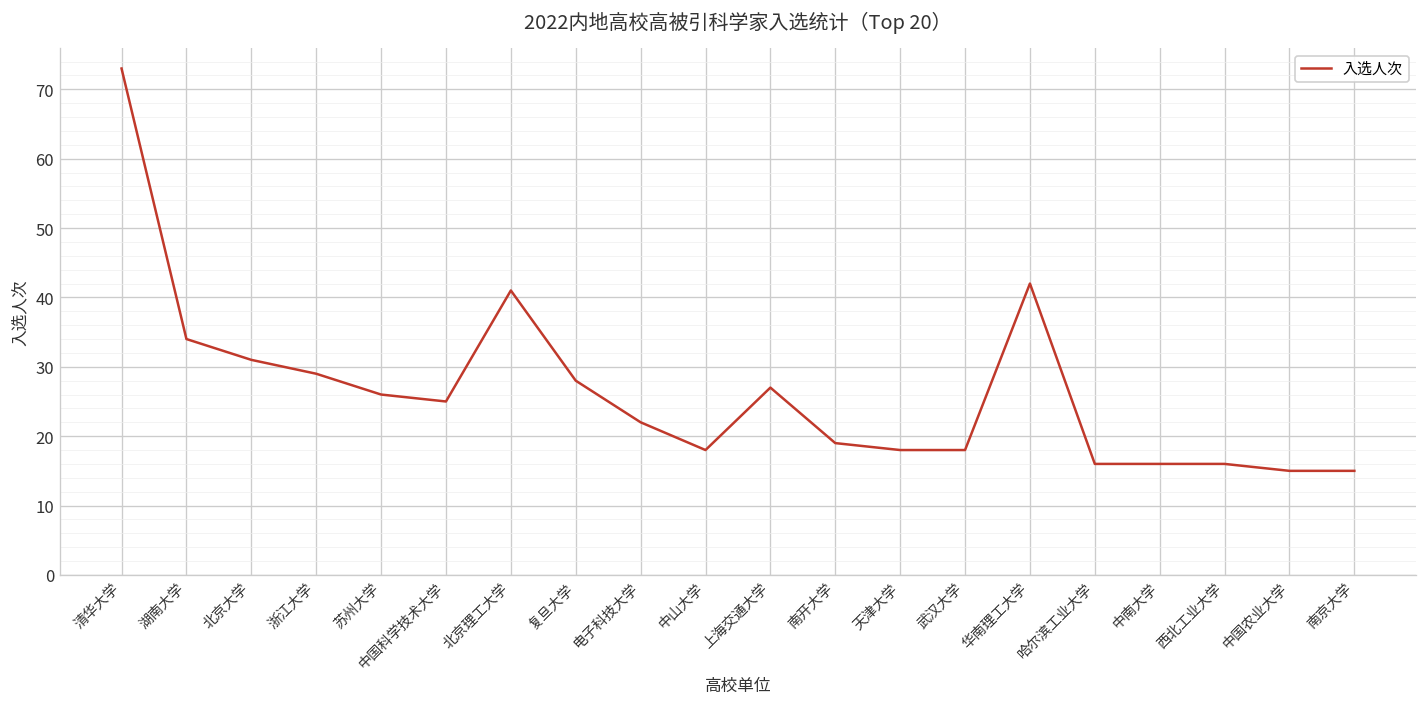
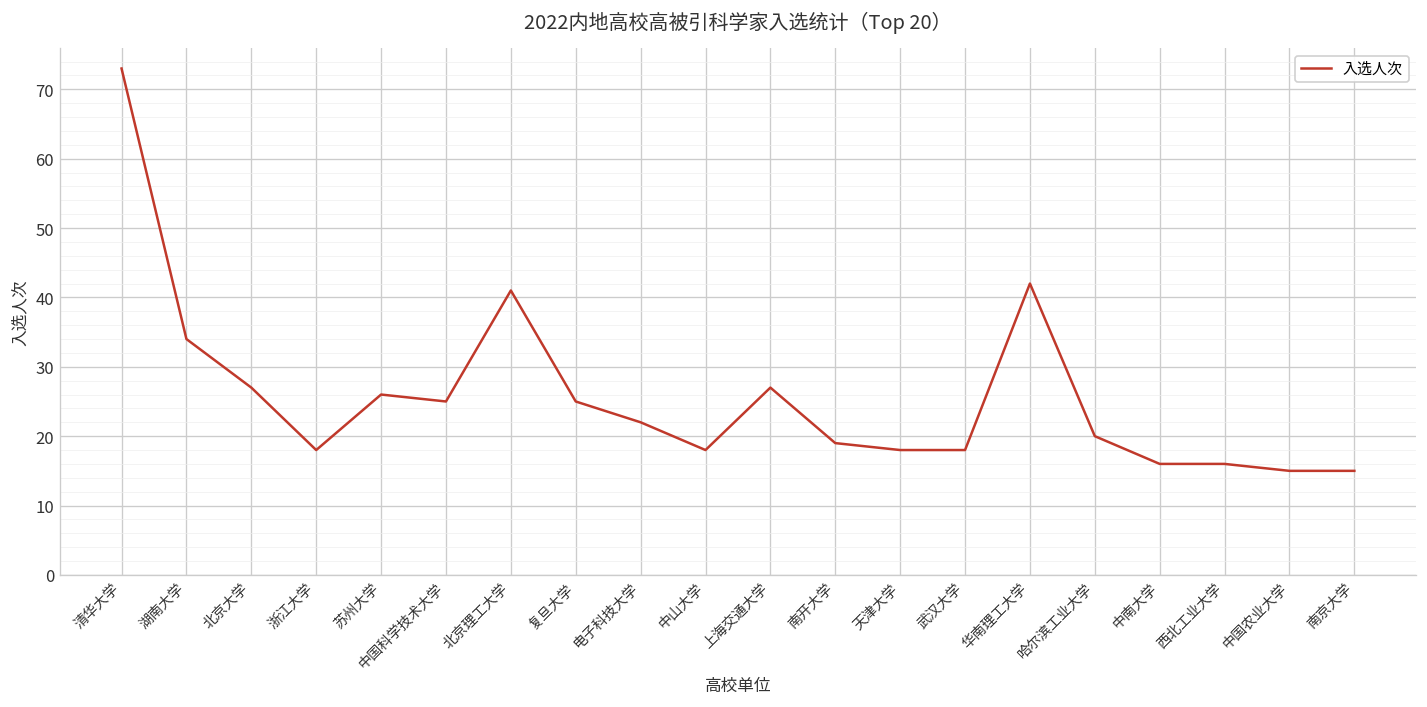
  {
    "清华大学": 73,
    "湖南大学": 34,
-   "北京大学": 31,
-   "浙江大学": 29,
+   "北京大学": 27,
+   "浙江大学": 18,
    "苏州大学": 26,
    "中国科学技术大学": 25,
    "北京理工大学": 41,
-   "复旦大学": 28,
+   "复旦大学": 25,
    "电子科技大学": 22,
    "中山大学": 18,
    "上海交通大学": 27,
    "南开大学": 19,
    "天津大学": 18,
    "武汉大学": 18,
    "华南理工大学": 42,
-   "哈尔滨工业大学": 16,
+   "哈尔滨工业大学": 20,
    "中南大学": 16,
    "西北工业大学": 16,
    "中国农业大学": 15,
    "南京大学": 15
  }
